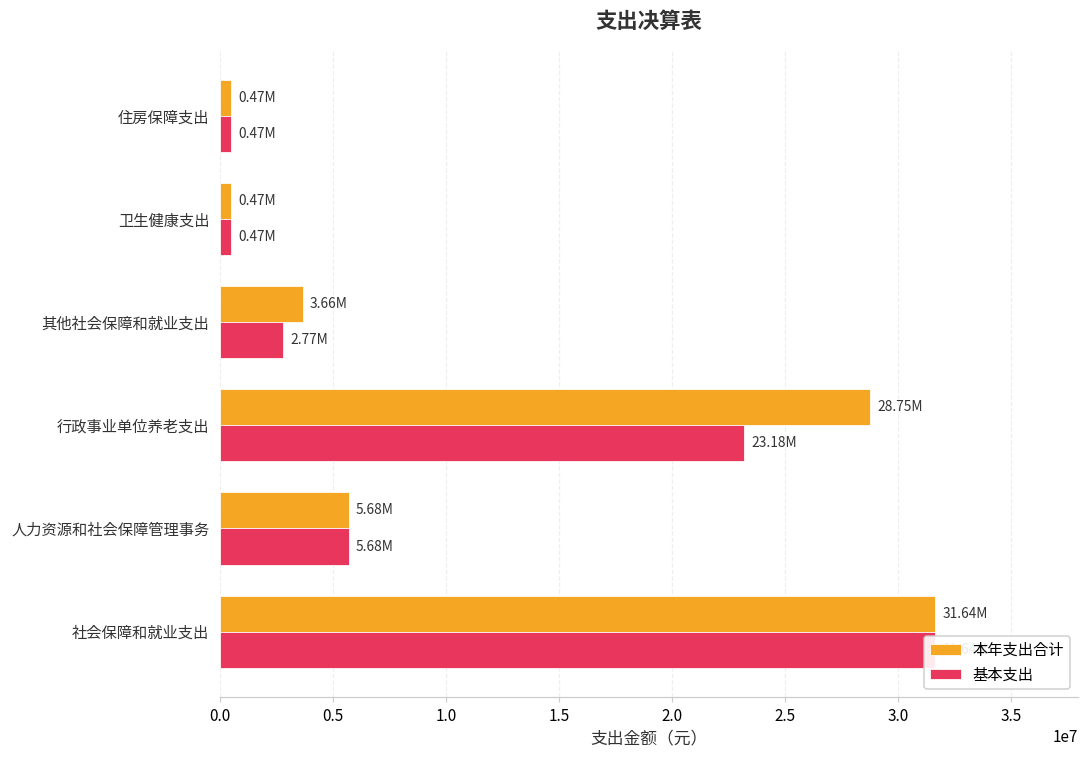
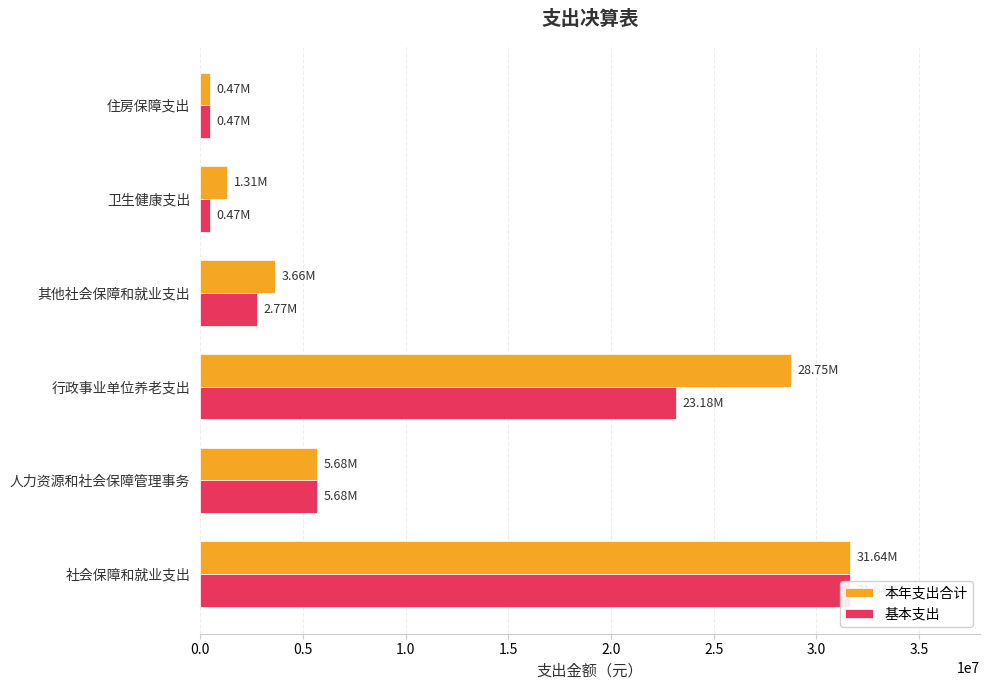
  {
    "本年支出合计": {
      "住房保障支出": "0.47M",
-     "卫生健康支出": "0.47M",
+     "卫生健康支出": "1.31M",
      "其他社会保障和就业支出": "3.66M",
      "行政事业单位养老支出": "28.75M",
      "人力资源和社会保障管理事务": "5.68M",
      "社会保障和就业支出": "31.64M"
    },
    "基本支出": {
      "住房保障支出": "0.47M",
      "卫生健康支出": "0.47M",
      "其他社会保障和就业支出": "2.77M",
      "行政事业单位养老支出": "23.18M",
      "人力资源和社会保障管理事务": "5.68M"
    }
  }
